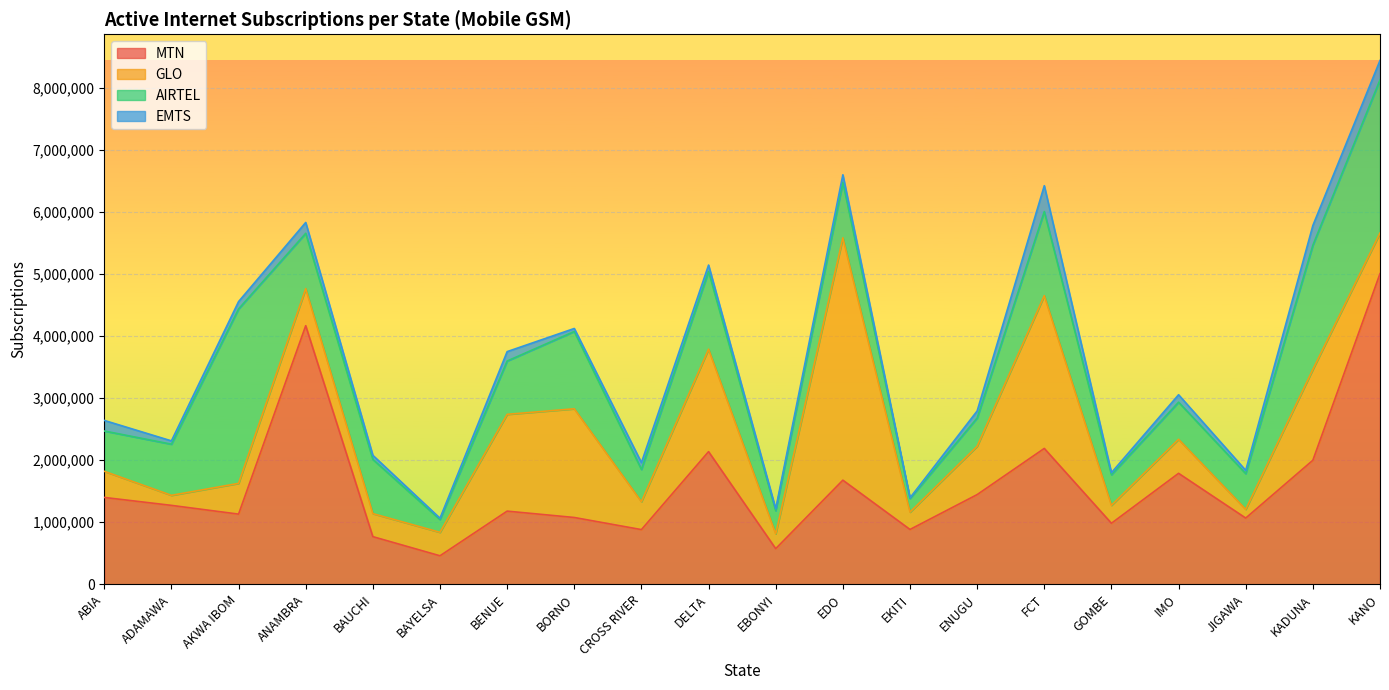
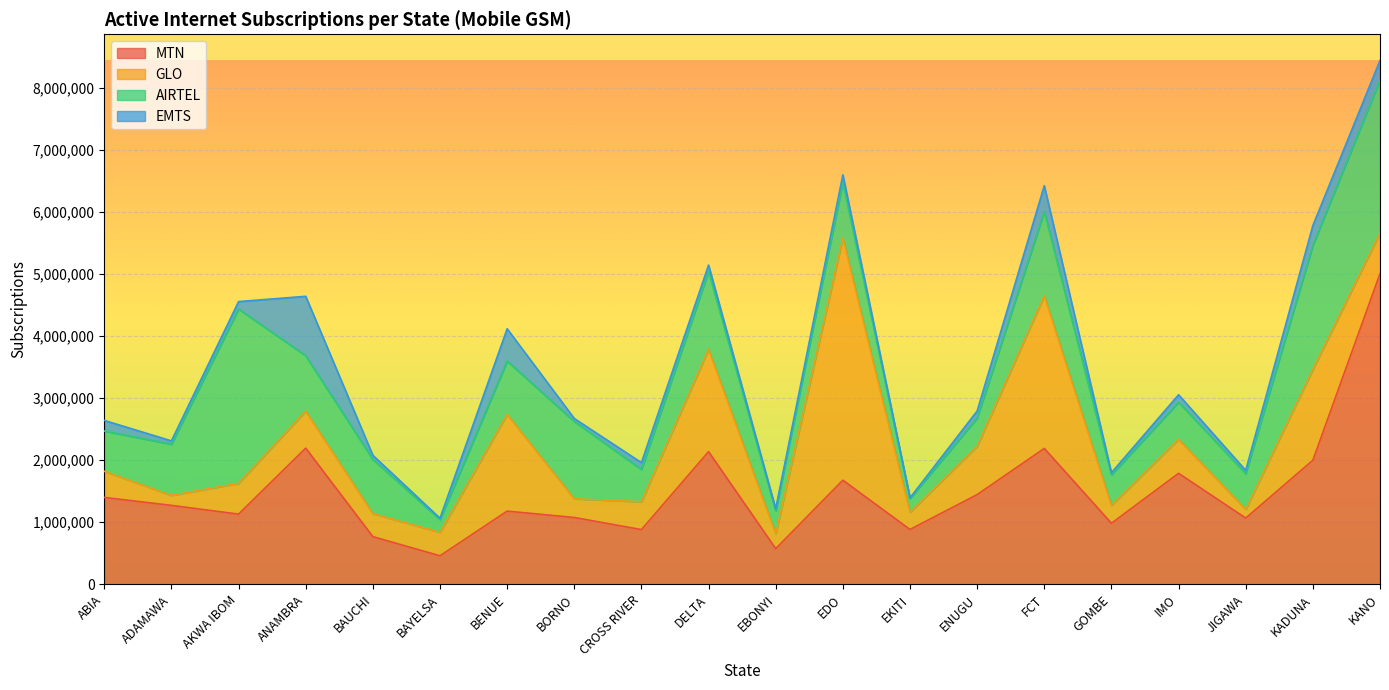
  {
    "MTN": {
      "ABIA": "1,400,000",
      "ADAMAWA": "1,300,000",
      "AKWA IBOM": "1,100,000",
-     "ANAMBRA": "4,200,000",
+     "ANAMBRA": "2,200,000",
      "BAUCHI": "800,000",
      "BAYELSA": "500,000",
      "BENUE": "1,200,000",
      "BORNO": "1,100,000",
      "CROSS RIVER": "900,000",
      "DELTA": "2,100,000",
      "EBONYI": "600,000",
      "EDO": "1,700,000",
      "EKITI": "900,000",
      "ENUGU": "1,400,000",
      "FCT": "2,200,000",
      "GOMBE": "1,000,000",
      "IMO": "1,800,000",
      "JIGAWA": "1,100,000",
      "KADUNA": "2,000,000",
      "KANO": "5,000,000"
    },
    "GLO": {
      "ABIA": "400,000",
      "ADAMAWA": "200,000",
      "AKWA IBOM": "500,000",
      "ANAMBRA": "600,000",
      "BAUCHI": "400,000",
      "BAYELSA": "400,000",
      "BENUE": "1,600,000",
-     "BORNO": "1,800,000",
+     "BORNO": "300,000",
      "CROSS RIVER": "400,000",
      "DELTA": "1,600,000",
      "EBONYI": "200,000",
      "EDO": "3,900,000",
      "EKITI": "300,000",
      "ENUGU": "800,000",
      "FCT": "2,500,000",
      "GOMBE": "300,000",
      "IMO": "500,000",
      "JIGAWA": "100,000",
      "KADUNA": "1,500,000",
      "KANO": "700,000"
    },
    "AIRTEL": {
      "ABIA": "600,000",
      "ADAMAWA": "800,000",
      "AKWA IBOM": "2,800,000",
      "ANAMBRA": "900,000",
      "BAUCHI": "900,000",
      "BENUE": "900,000",
      "BORNO": "1,200,000",
      "CROSS RIVER": "500,000",
      "DELTA": "1,300,000",
      "EDO": "900,000",
      "ENUGU": "500,000",
      "FCT": "1,400,000",
      "IMO": "600,000",
      "JIGAWA": "600,000",
      "KADUNA": "2,000,000",
      "KANO": "2,500,000"
    },
    "EMTS": {
      "ABIA": "200,000",
      "ADAMAWA": "100,000",
      "AKWA IBOM": "100,000",
-     "ANAMBRA": "200,000",
+     "ANAMBRA": "1,000,000",
      "BAUCHI": "100,000",
-     "BENUE": "200,000",
+     "BENUE": "500,000",
      "BORNO": "0",
      "CROSS RIVER": "100,000",
      "DELTA": "100,000",
      "EDO": "100,000",
      "ENUGU": "100,000",
      "FCT": "400,000",
      "IMO": "100,000",
      "JIGAWA": "100,000",
      "KADUNA": "300,000",
      "KANO": "300,000"
    }
  }
